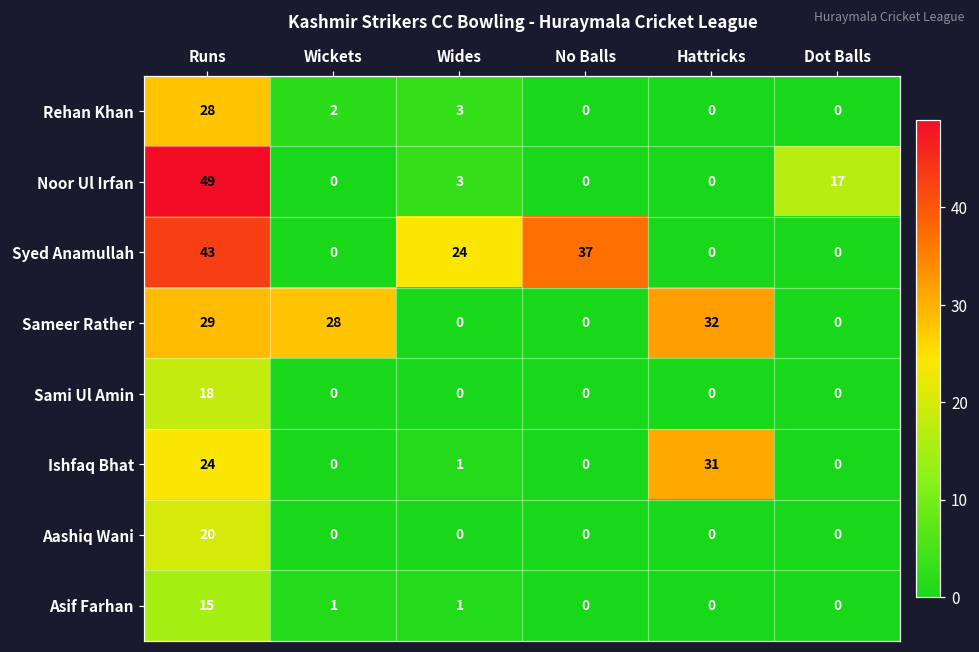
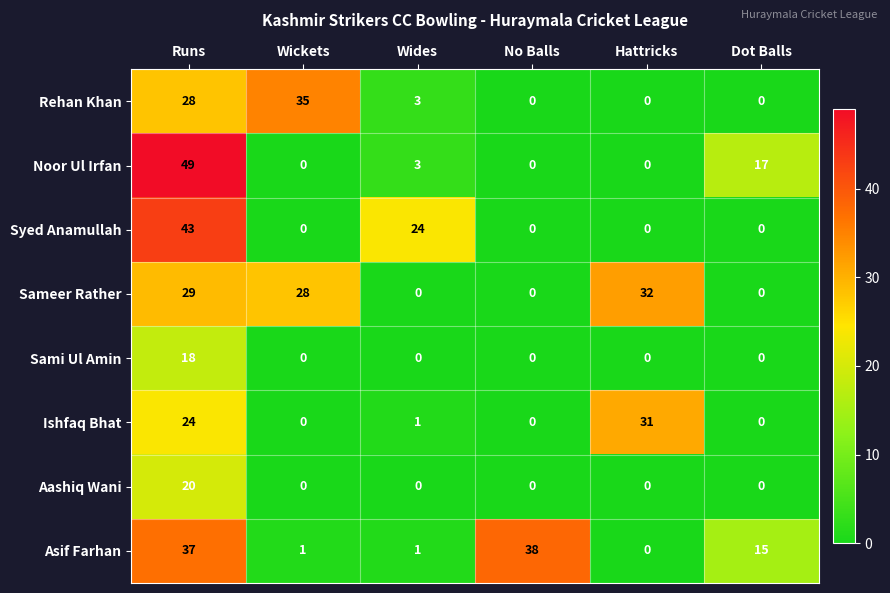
  {
    "Rehan Khan": {
      "Runs": 28,
-     "Wickets": 2,
+     "Wickets": 35,
      "Wides": 3,
      "No Balls": 0,
      "Hattricks": 0,
      "Dot Balls": 0
    },
    "Noor Ul Irfan": {
      "Runs": 49,
      "Wickets": 0,
      "Wides": 3,
      "No Balls": 0,
      "Hattricks": 0,
      "Dot Balls": 17
    },
    "Syed Anamullah": {
      "Runs": 43,
      "Wickets": 0,
      "Wides": 24,
-     "No Balls": 37,
+     "No Balls": 0,
      "Hattricks": 0,
      "Dot Balls": 0
    },
    "Sameer Rather": {
      "Runs": 29,
      "Wickets": 28,
      "Wides": 0,
      "No Balls": 0,
      "Hattricks": 32,
      "Dot Balls": 0
    },
    "Sami Ul Amin": {
      "Runs": 18,
      "Wickets": 0,
      "Wides": 0,
      "No Balls": 0,
      "Hattricks": 0,
      "Dot Balls": 0
    },
    "Ishfaq Bhat": {
      "Runs": 24,
      "Wickets": 0,
      "Wides": 1,
      "No Balls": 0,
      "Hattricks": 31,
      "Dot Balls": 0
    },
    "Aashiq Wani": {
      "Runs": 20,
      "Wickets": 0,
      "Wides": 0,
      "No Balls": 0,
      "Hattricks": 0,
      "Dot Balls": 0
    },
    "Asif Farhan": {
-     "Runs": 15,
+     "Runs": 37,
      "Wickets": 1,
      "Wides": 1,
-     "No Balls": 0,
+     "No Balls": 38,
      "Hattricks": 0,
-     "Dot Balls": 0
+     "Dot Balls": 15
    }
  }
